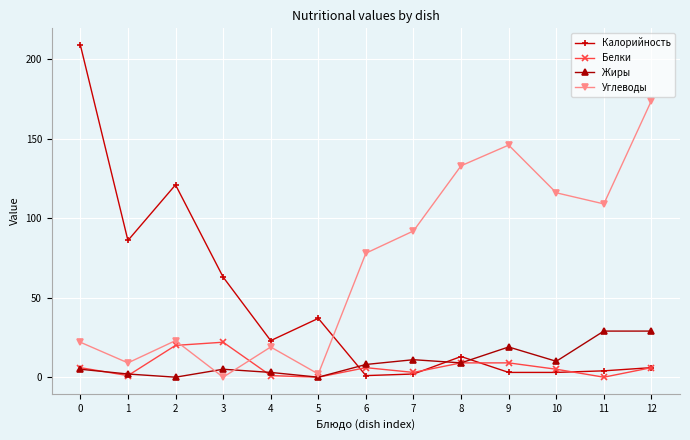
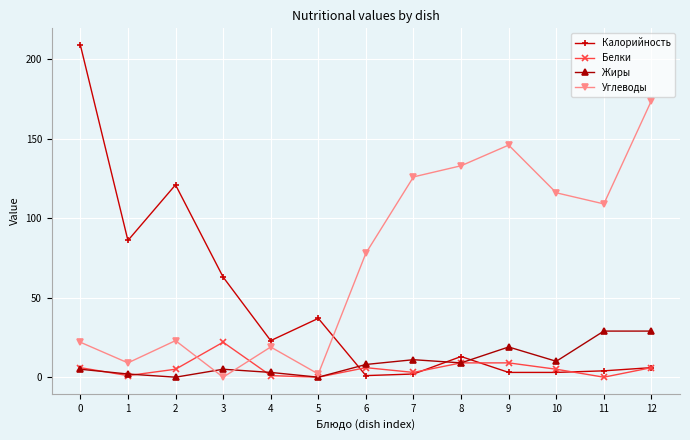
  {
    "Белки": {
-     "2": 20,
+     "2": 5,
      "3": 22,
      "4": 1,
      "6": 6,
      "9": 9,
      "10": 5,
      "11": 0
    },
    "Углеводы": {
      "0": 22,
      "1": 9,
      "2": 23,
      "3": 0,
      "4": 19,
      "5": 2,
      "6": 78,
-     "7": 92,
+     "7": 126,
      "8": 133,
      "9": 146,
      "10": 116,
      "11": 109,
      "12": 174
    }
  }
